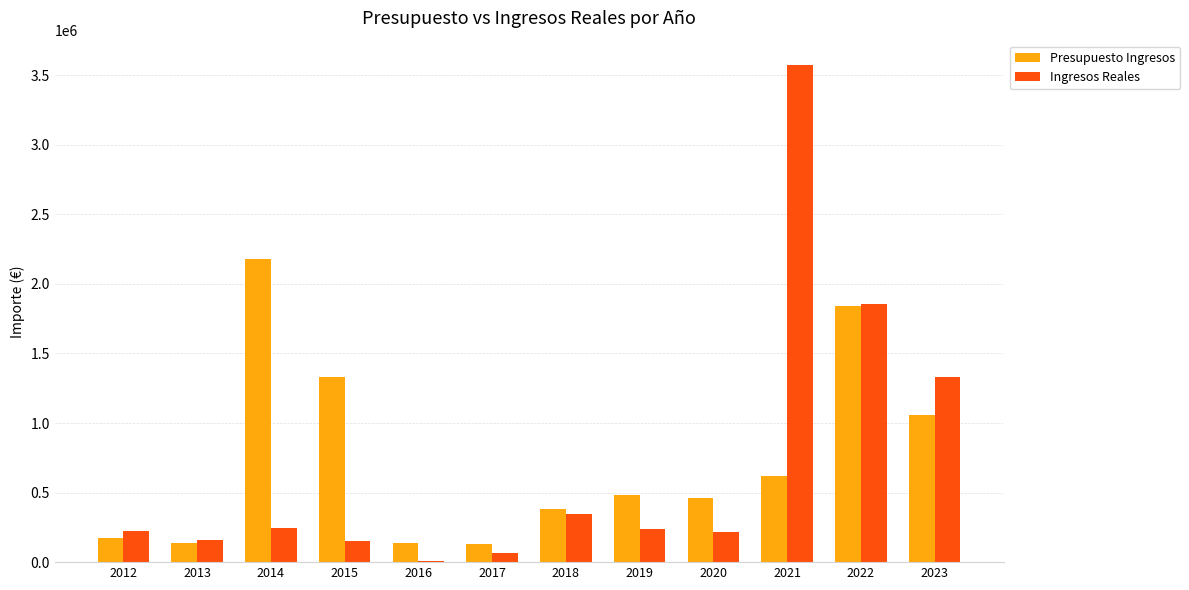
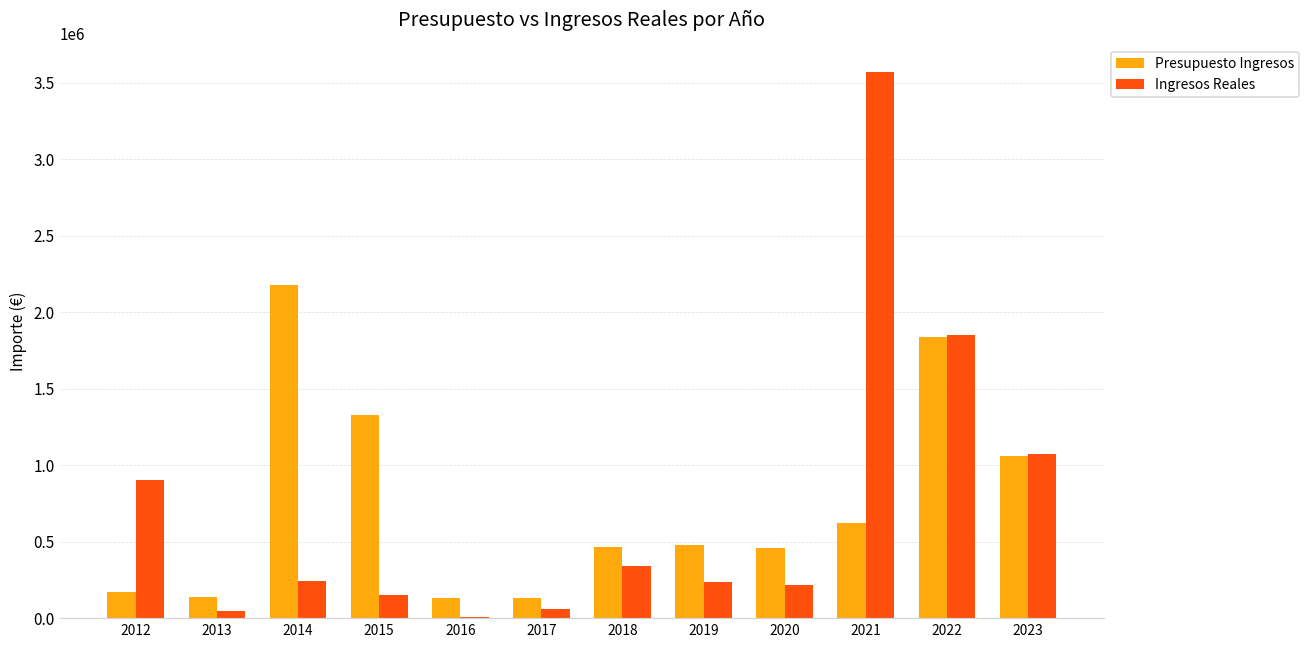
  {
    "Presupuesto Ingresos": {
      "2012": 170000,
      "2013": 140000,
      "2014": 2180000,
      "2015": 1330000,
      "2016": 140000,
      "2017": 130000,
-     "2018": 380000,
+     "2018": 470000,
      "2019": 480000,
      "2020": 460000,
      "2021": 620000,
      "2022": 1840000,
      "2023": 1060000
    },
    "Ingresos Reales": {
-     "2012": 220000,
-     "2013": 160000,
+     "2012": 900000,
+     "2013": 50000,
      "2014": 240000,
      "2015": 150000,
      "2017": 60000,
      "2018": 340000,
      "2019": 240000,
      "2020": 220000,
      "2021": 3570000,
      "2022": 1850000,
-     "2023": 1330000
+     "2023": 1070000
    }
  }
